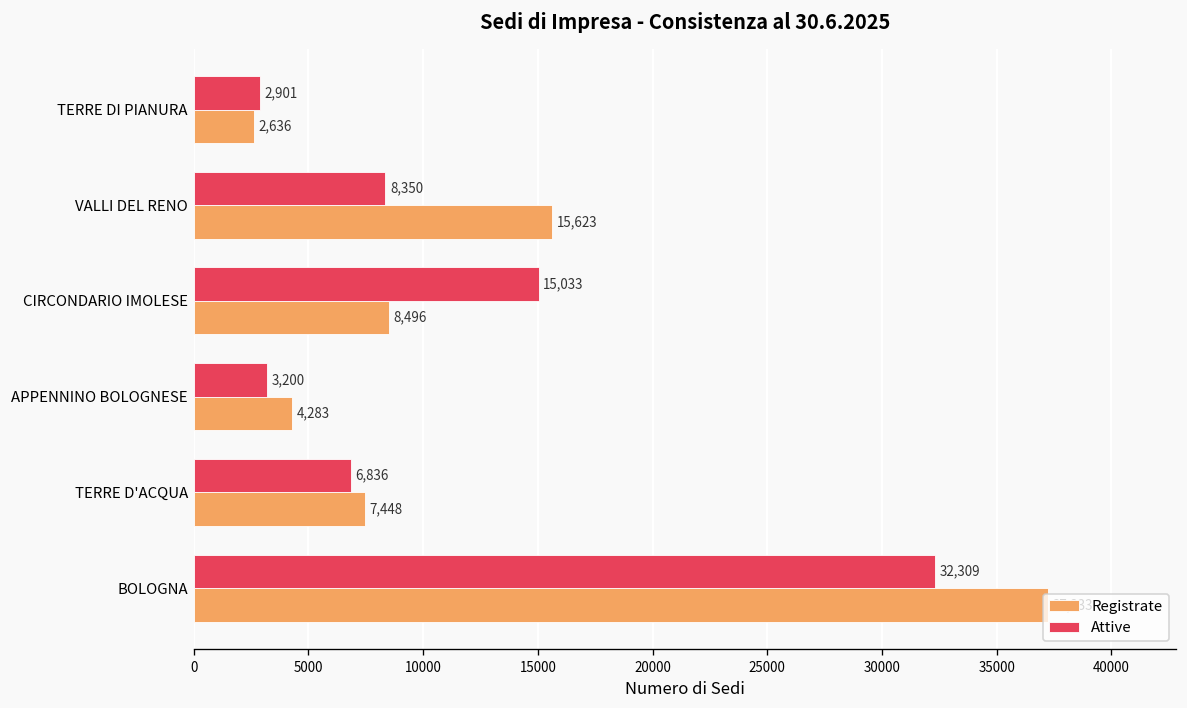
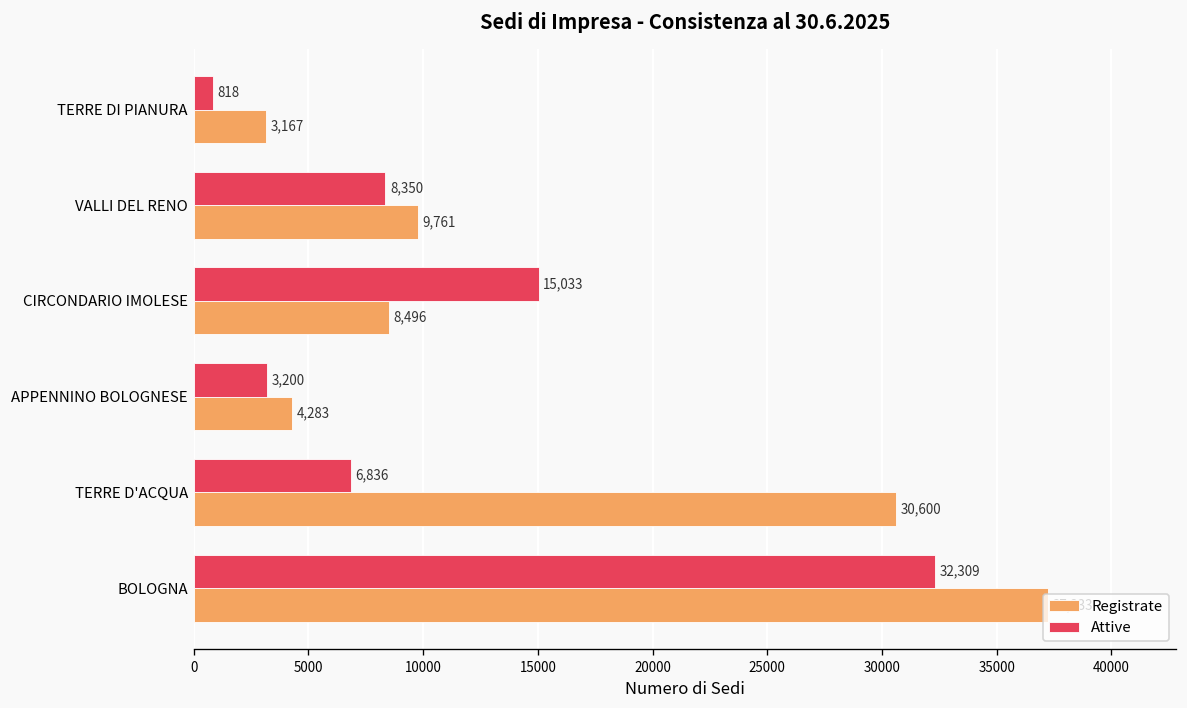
  {
    "Registrate": {
-     "TERRE DI PIANURA": "2,636",
-     "VALLI DEL RENO": "15,623",
+     "TERRE DI PIANURA": "3,167",
+     "VALLI DEL RENO": "9,761",
      "CIRCONDARIO IMOLESE": "8,496",
      "APPENNINO BOLOGNESE": "4,283",
-     "TERRE D'ACQUA": "7,448"
+     "TERRE D'ACQUA": "30,600"
    },
    "Attive": {
-     "TERRE DI PIANURA": "2,901",
+     "TERRE DI PIANURA": "818",
      "VALLI DEL RENO": "8,350",
      "CIRCONDARIO IMOLESE": "15,033",
      "APPENNINO BOLOGNESE": "3,200",
      "TERRE D'ACQUA": "6,836",
      "BOLOGNA": "32,309"
    }
  }
